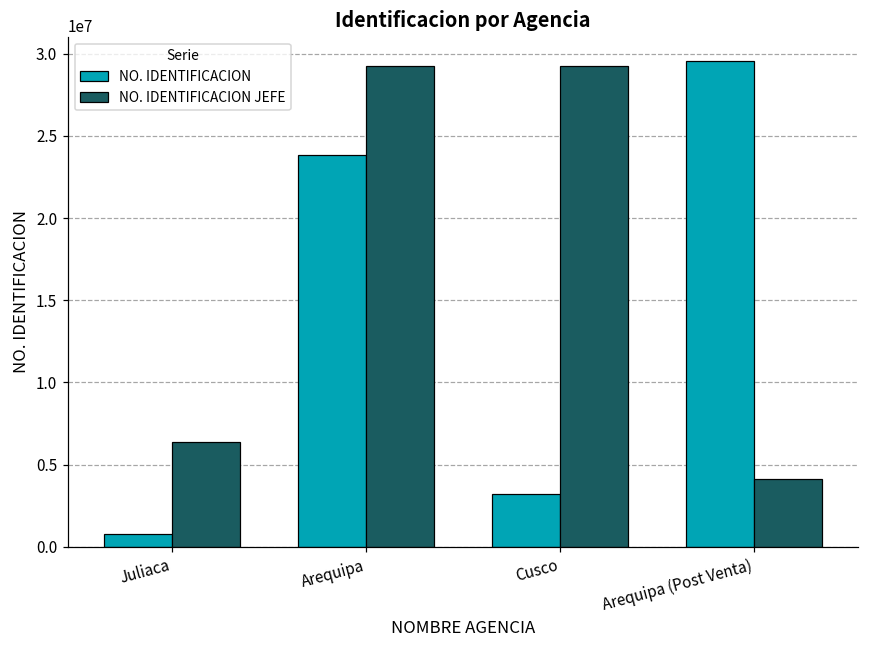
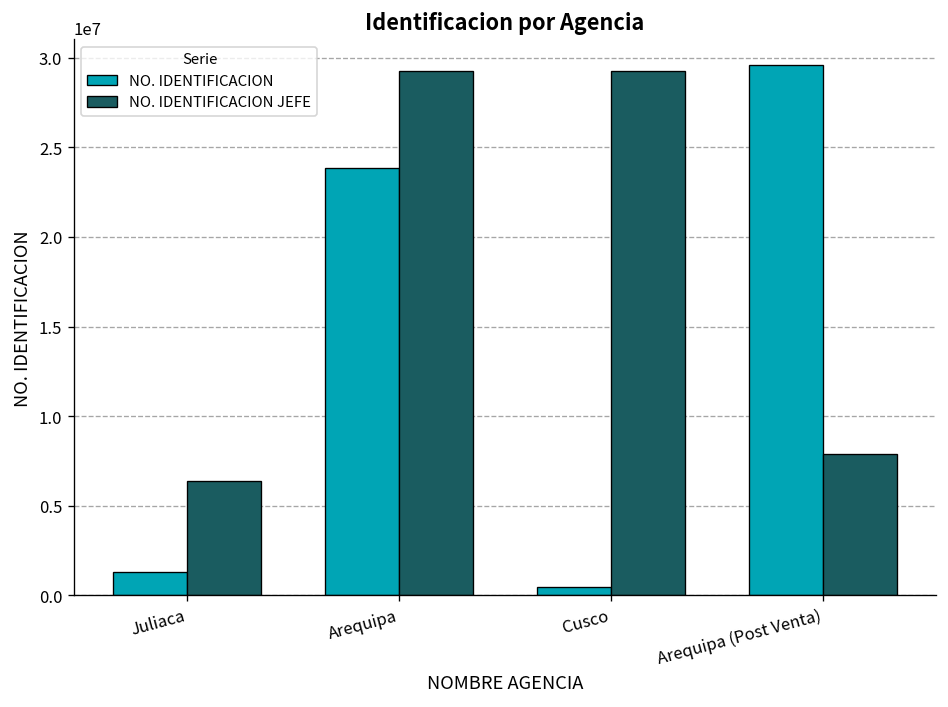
  {
    "NO. IDENTIFICACION": {
-     "Juliaca": 700000,
+     "Juliaca": 1300000,
      "Arequipa": 23800000,
-     "Cusco": 3200000,
+     "Cusco": 500000,
      "Arequipa (Post Venta)": 29600000
    },
    "NO. IDENTIFICACION JEFE": {
      "Juliaca": 6400000,
      "Arequipa": 29200000,
      "Cusco": 29200000,
-     "Arequipa (Post Venta)": 4100000
+     "Arequipa (Post Venta)": 7900000
    }
  }
